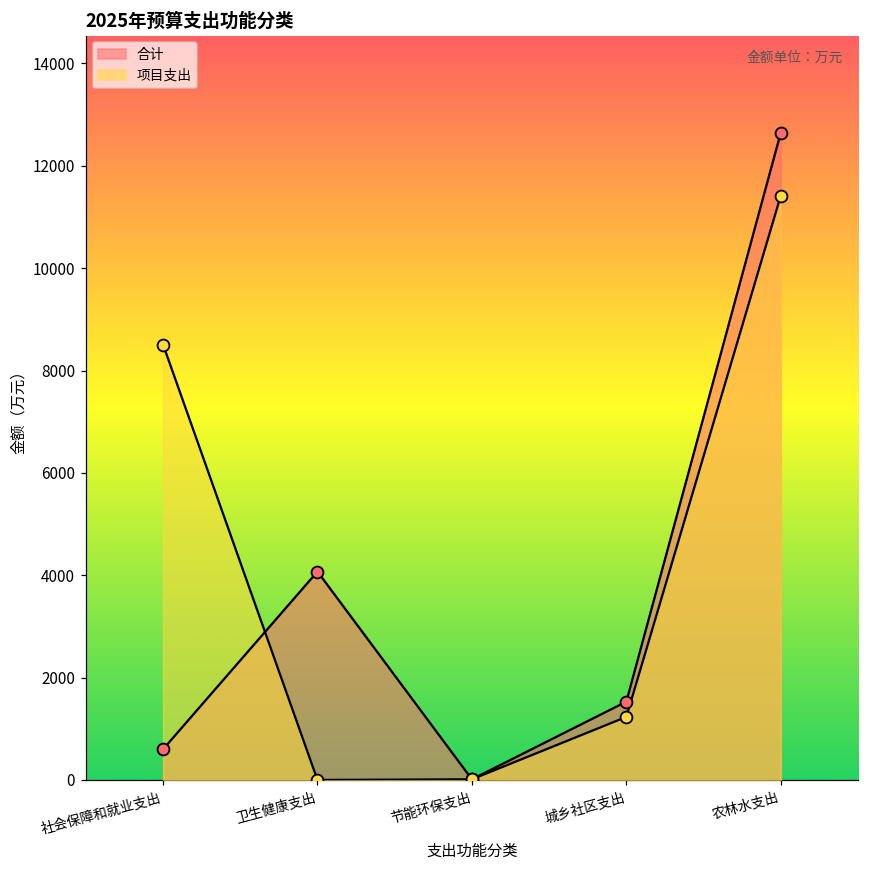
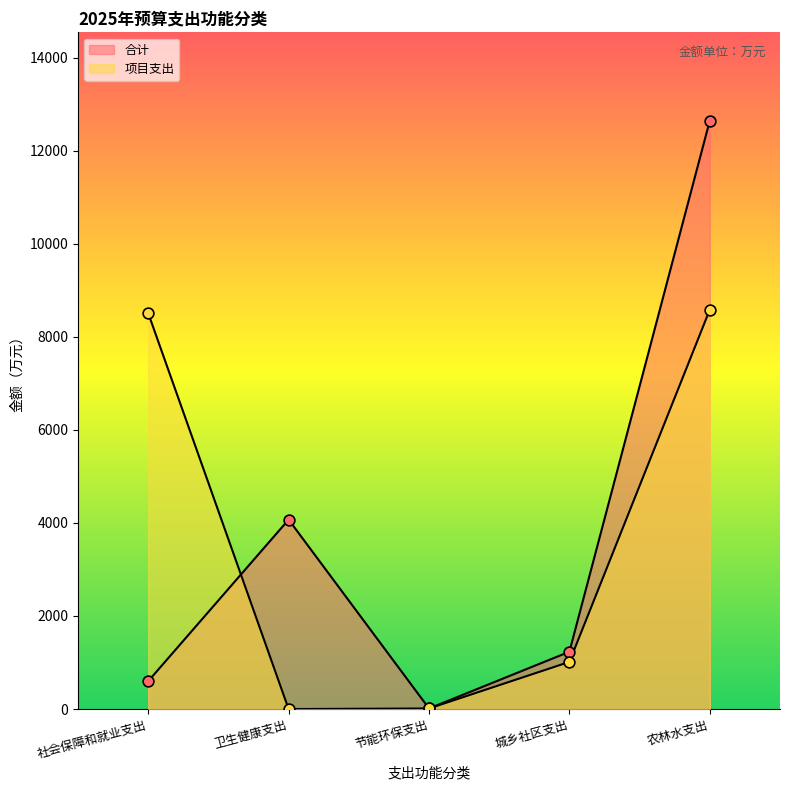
  {
    "合计": {
      "社会保障和就业支出": 600,
      "卫生健康支出": 4100,
-     "城乡社区支出": 1500,
+     "城乡社区支出": 1200,
      "农林水支出": 12600
    },
    "项目支出": {
      "社会保障和就业支出": 8500,
      "卫生健康支出": 0,
-     "城乡社区支出": 1200,
-     "农林水支出": 11400
+     "城乡社区支出": 1000,
+     "农林水支出": 8600
    }
  }
